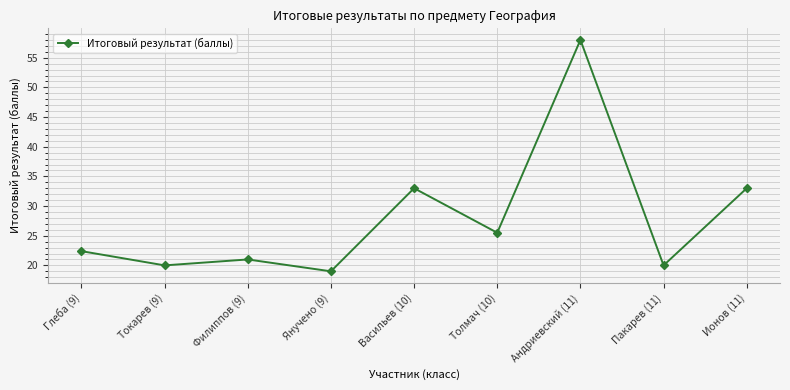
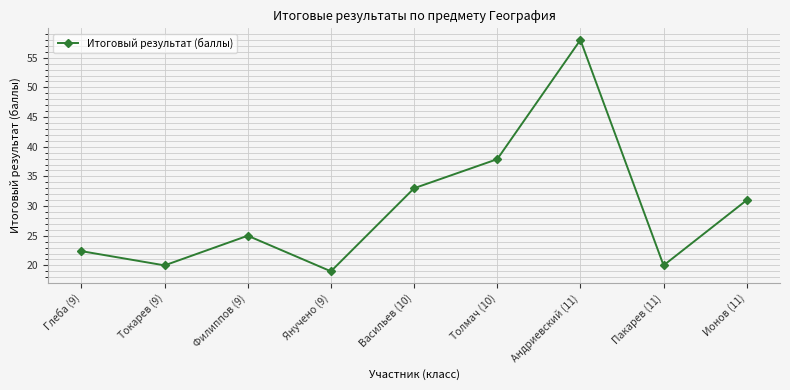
  {
    "Глеба (9)": 22,
    "Токарев (9)": 20,
-   "Филиппов (9)": 21,
+   "Филиппов (9)": 25,
    "Янучено (9)": 19,
    "Васильев (10)": 33,
-   "Толмач (10)": 26,
+   "Толмач (10)": 38,
    "Андриевский (11)": 58,
    "Пакарев (11)": 20,
-   "Ионов (11)": 33
+   "Ионов (11)": 31
  }
